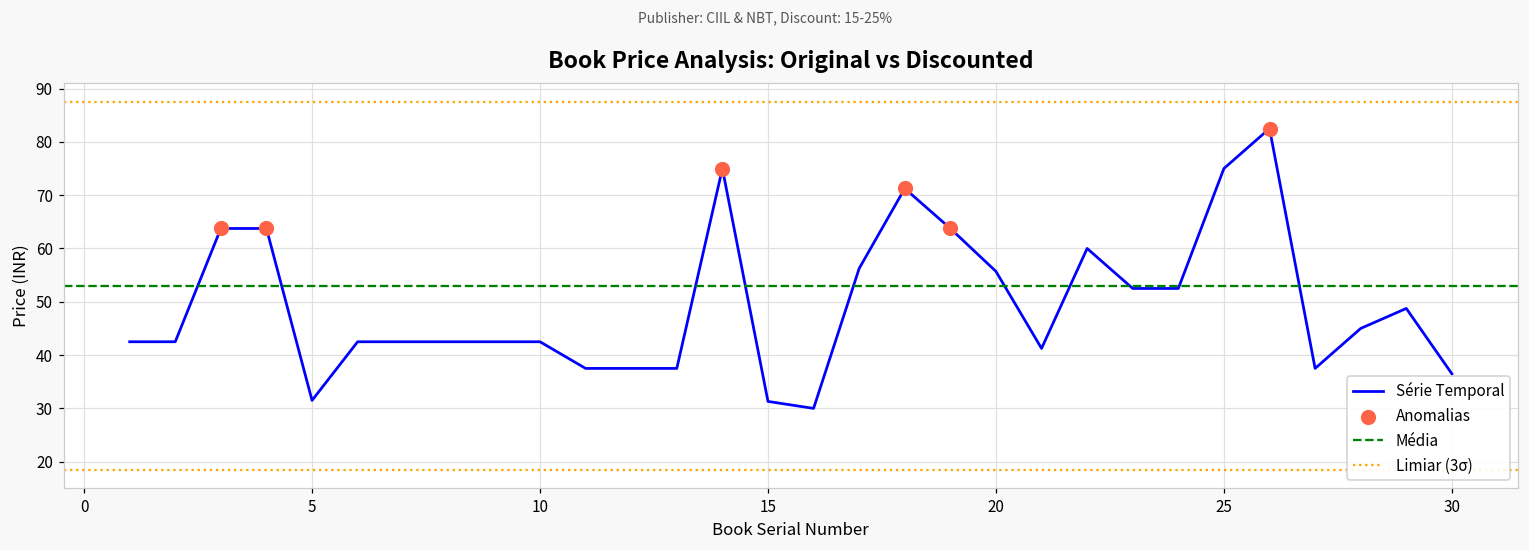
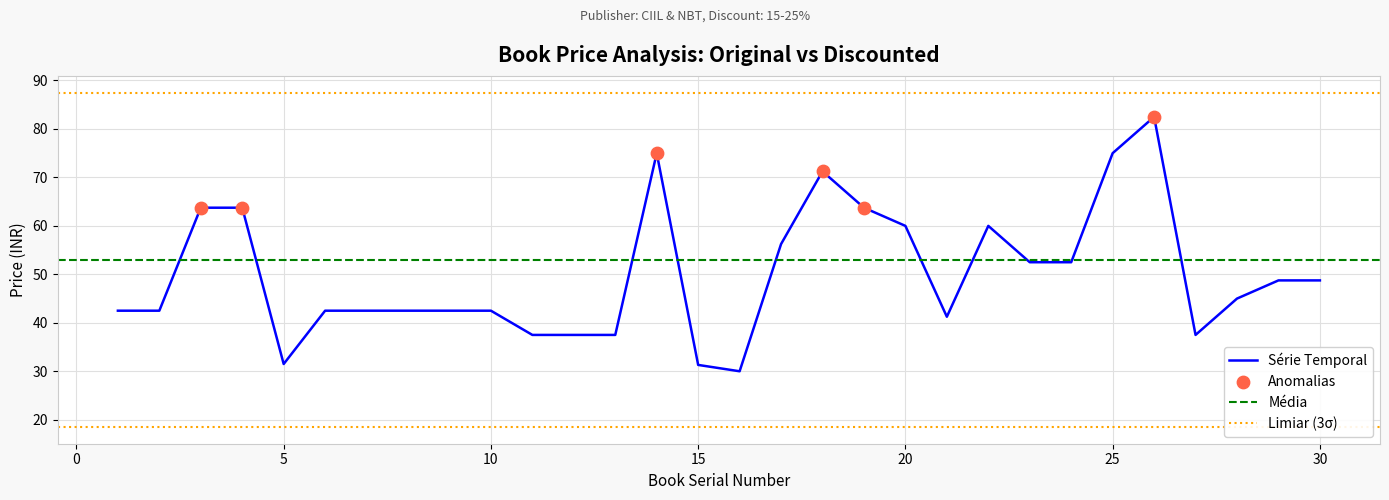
  {
    "Série Temporal": {
      "5": 32,
      "10": 43,
      "15": 31,
-     "20": 56,
+     "20": 60,
      "25": 75,
-     "30": 36
+     "30": 49
    }
  }
